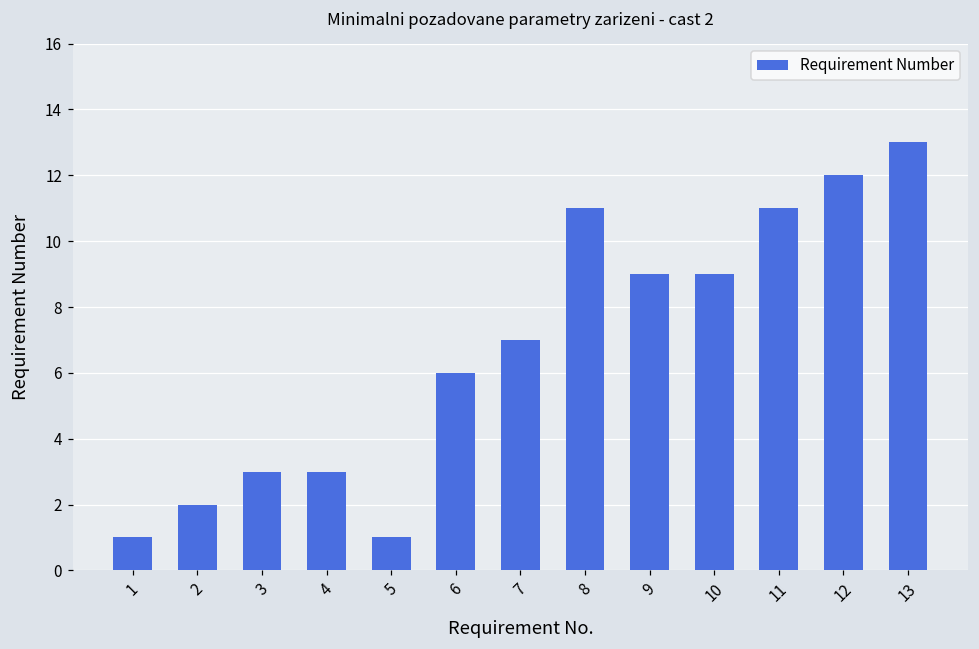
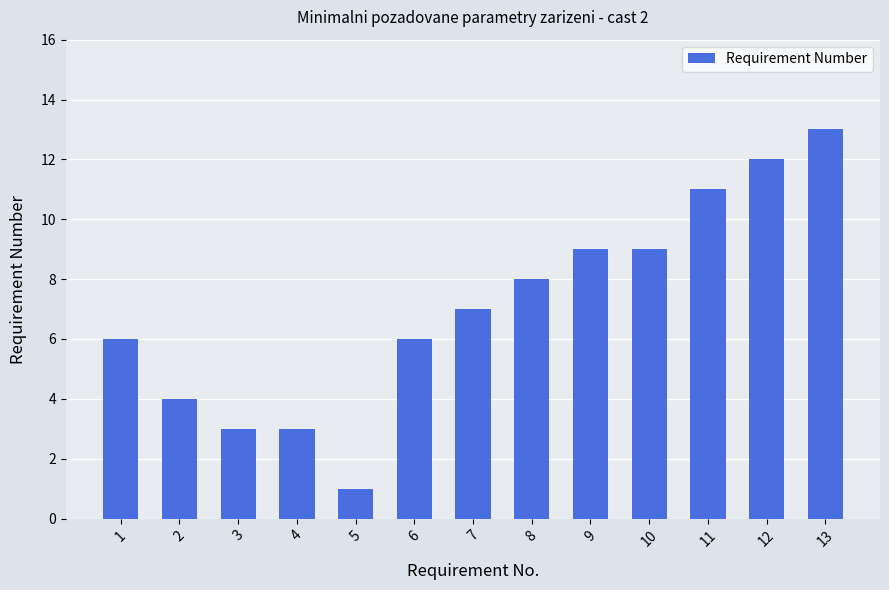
  {
-   "1": 1,
-   "2": 2,
+   "1": 6,
+   "2": 4,
    "3": 3,
    "4": 3,
    "5": 1,
    "6": 6,
    "7": 7,
-   "8": 11,
+   "8": 8,
    "9": 9,
    "10": 9,
    "11": 11,
    "12": 12,
    "13": 13
  }
